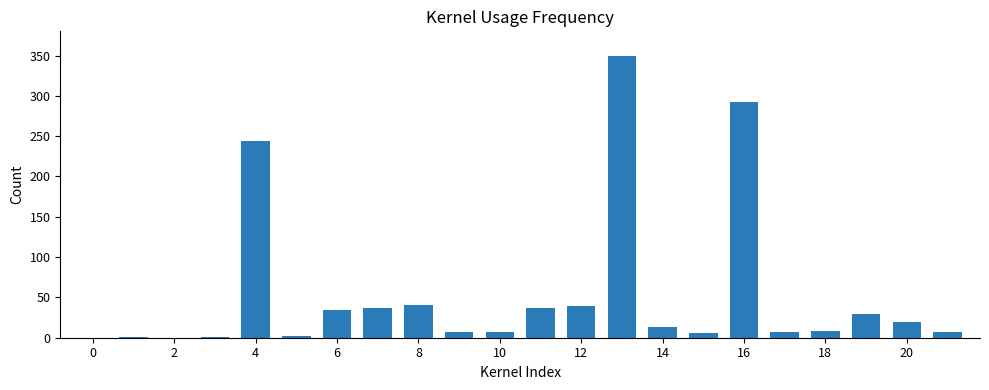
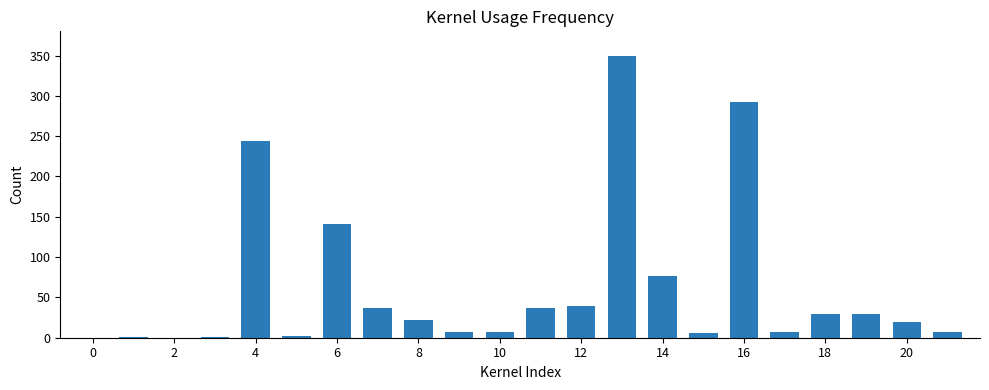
  {
    "4": 240,
-   "6": 30,
-   "8": 40,
+   "6": 140,
+   "8": 20,
    "10": 10,
    "12": 40,
-   "14": 10,
+   "14": 80,
    "16": 290,
-   "18": 10,
+   "18": 30,
    "20": 20
  }
